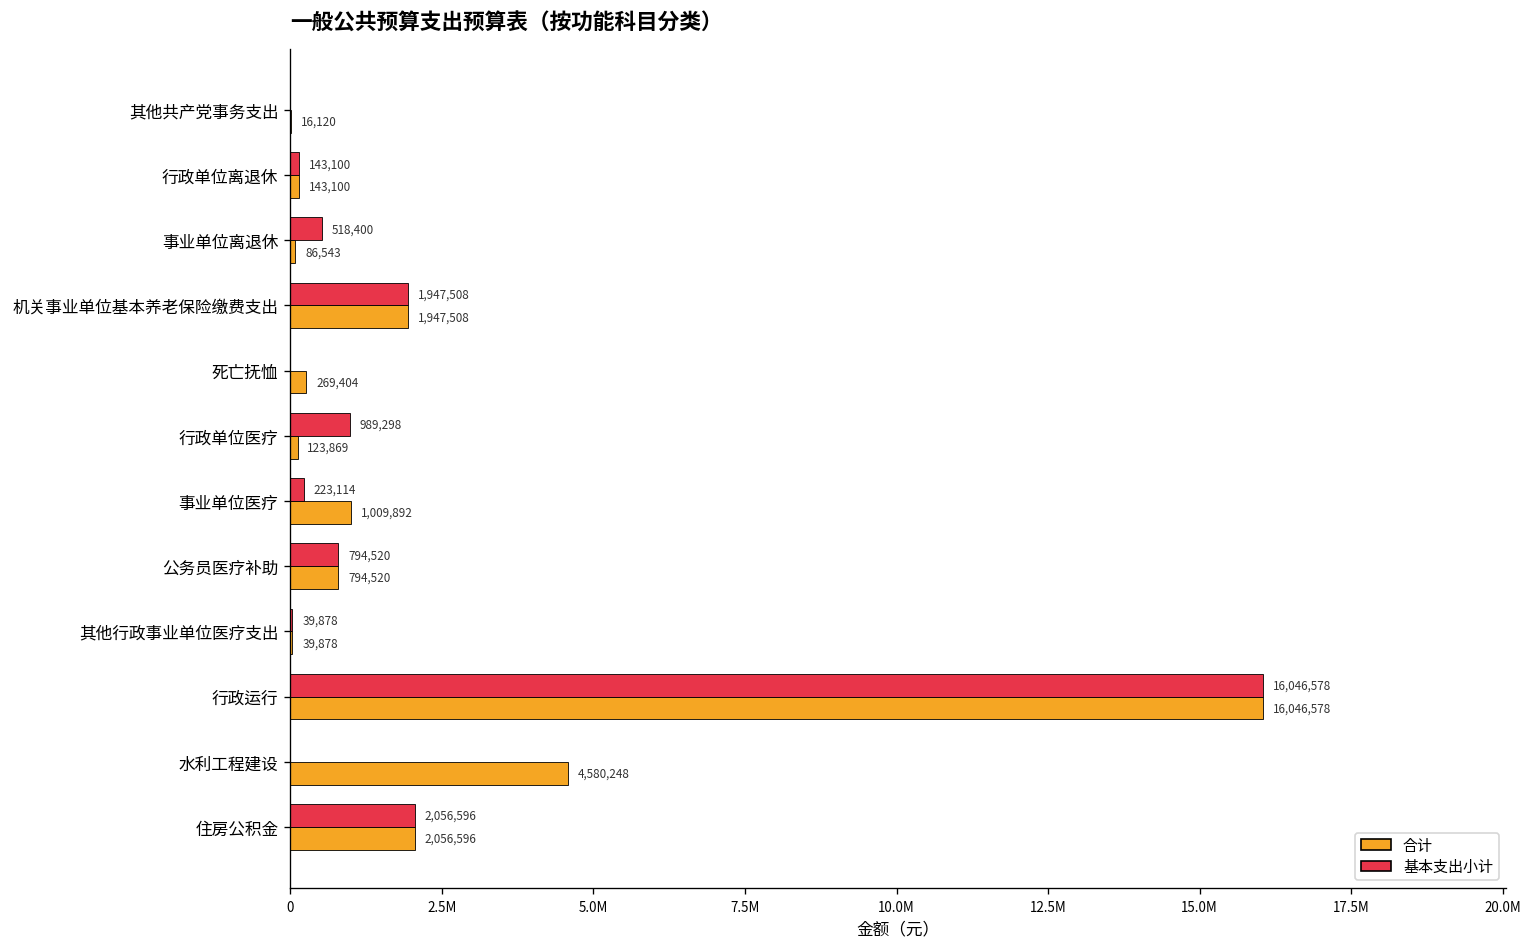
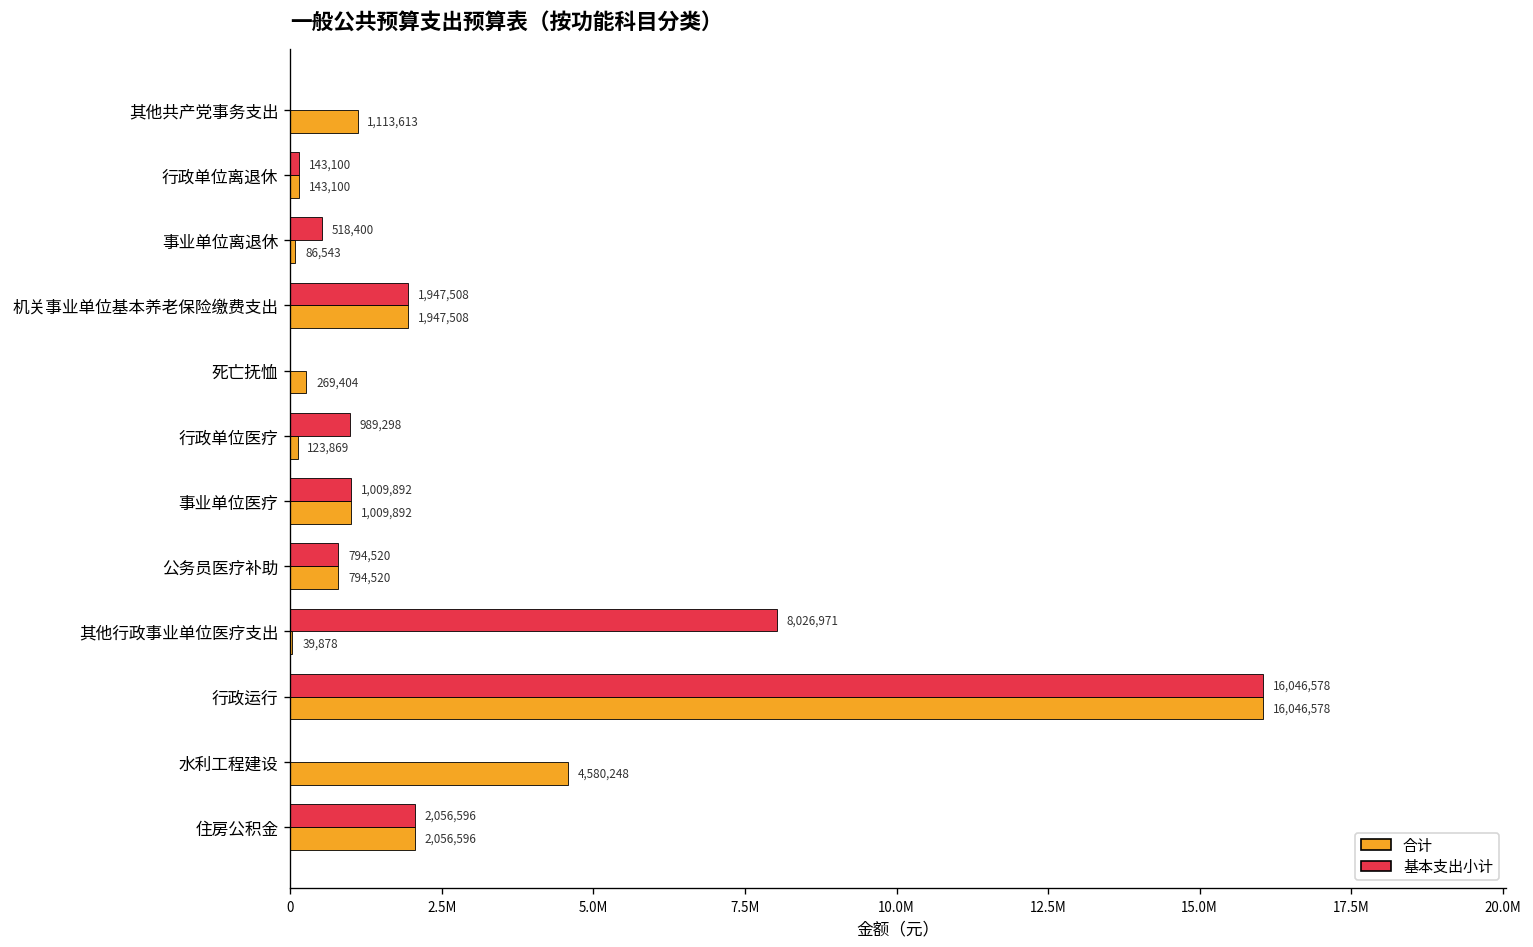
  {
    "合计": {
-     "其他共产党事务支出": "16,120",
+     "其他共产党事务支出": "1,113,613",
      "行政单位离退休": "143,100",
      "事业单位离退休": "86,543",
      "机关事业单位基本养老保险缴费支出": "1,947,508",
      "死亡抚恤": "269,404",
      "行政单位医疗": "123,869",
      "事业单位医疗": "1,009,892",
      "公务员医疗补助": "794,520",
      "其他行政事业单位医疗支出": "39,878",
      "行政运行": "16,046,578",
      "水利工程建设": "4,580,248",
      "住房公积金": "2,056,596"
    },
    "基本支出小计": {
      "行政单位离退休": "143,100",
      "事业单位离退休": "518,400",
      "机关事业单位基本养老保险缴费支出": "1,947,508",
      "行政单位医疗": "989,298",
-     "事业单位医疗": "223,114",
+     "事业单位医疗": "1,009,892",
      "公务员医疗补助": "794,520",
-     "其他行政事业单位医疗支出": "39,878",
+     "其他行政事业单位医疗支出": "8,026,971",
      "行政运行": "16,046,578",
      "住房公积金": "2,056,596"
    }
  }
